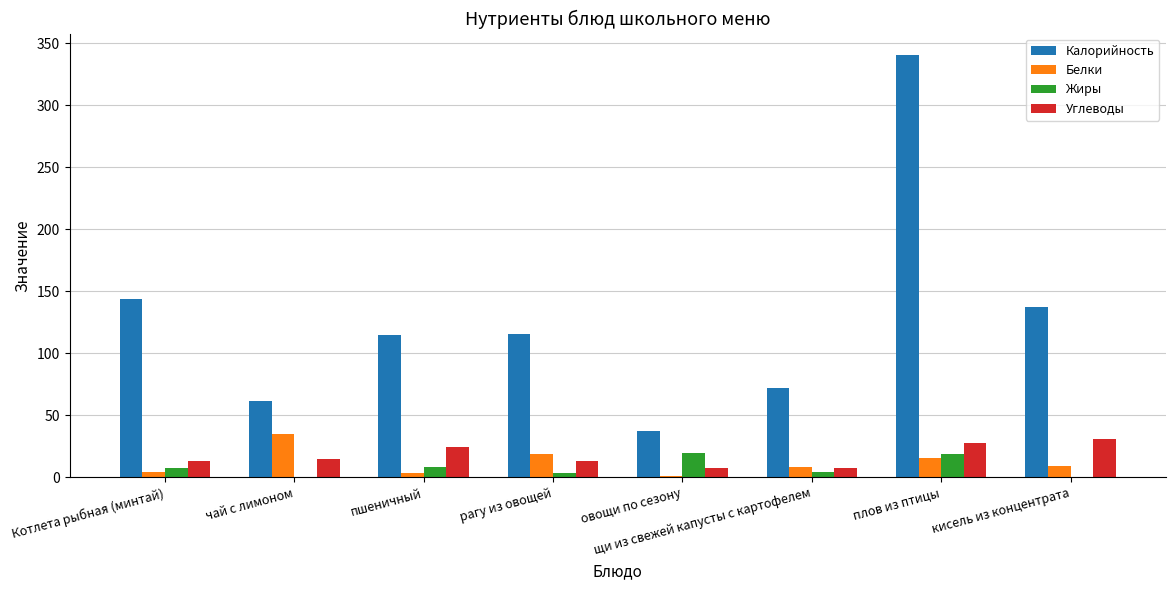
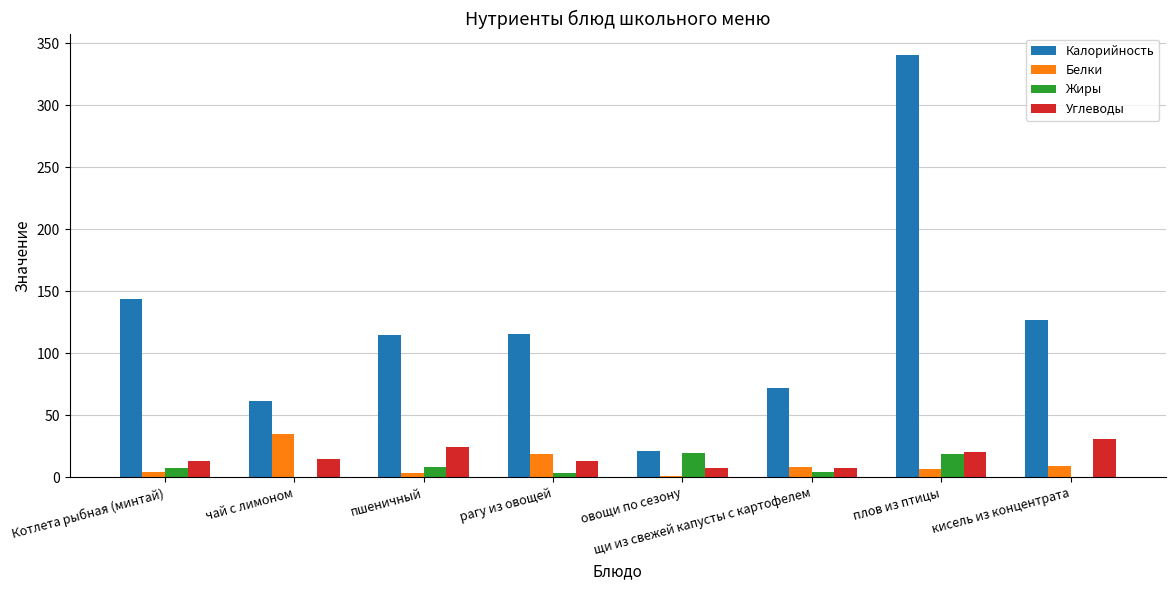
  {
    "Калорийность": {
      "Котлета рыбная (минтай)": 144,
      "чай с лимоном": 62,
      "пшеничный": 115,
      "рагу из овощей": 116,
-     "овощи по сезону": 37,
+     "овощи по сезону": 21,
      "щи из свежей капусты с картофелем": 72,
      "плов из птицы": 341,
-     "кисель из концентрата": 137
+     "кисель из концентрата": 127
    },
    "Белки": {
      "Котлета рыбная (минтай)": 4,
      "чай с лимоном": 35,
      "пшеничный": 4,
      "рагу из овощей": 19,
      "щи из свежей капусты с картофелем": 8,
-     "плов из птицы": 15,
+     "плов из птицы": 7,
      "кисель из концентрата": 9
    },
    "Жиры": {
      "Котлета рыбная (минтай)": 7,
      "чай с лимоном": 0,
      "пшеничный": 8,
      "рагу из овощей": 3,
      "овощи по сезону": 20,
      "щи из свежей капусты с картофелем": 4,
      "плов из птицы": 19,
      "кисель из концентрата": 0
    },
    "Углеводы": {
      "Котлета рыбная (минтай)": 13,
      "чай с лимоном": 15,
      "пшеничный": 24,
      "рагу из овощей": 14,
      "овощи по сезону": 8,
      "щи из свежей капусты с картофелем": 7,
-     "плов из птицы": 27,
+     "плов из птицы": 20,
      "кисель из концентрата": 31
    }
  }
